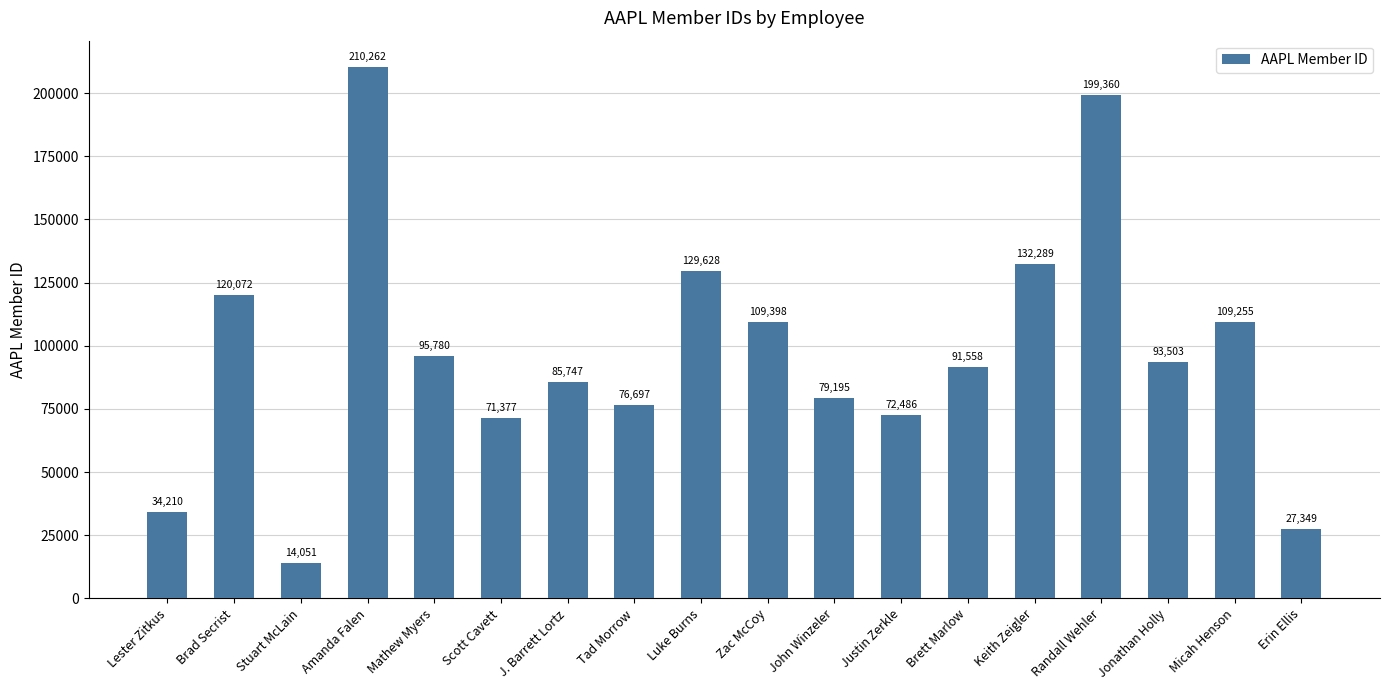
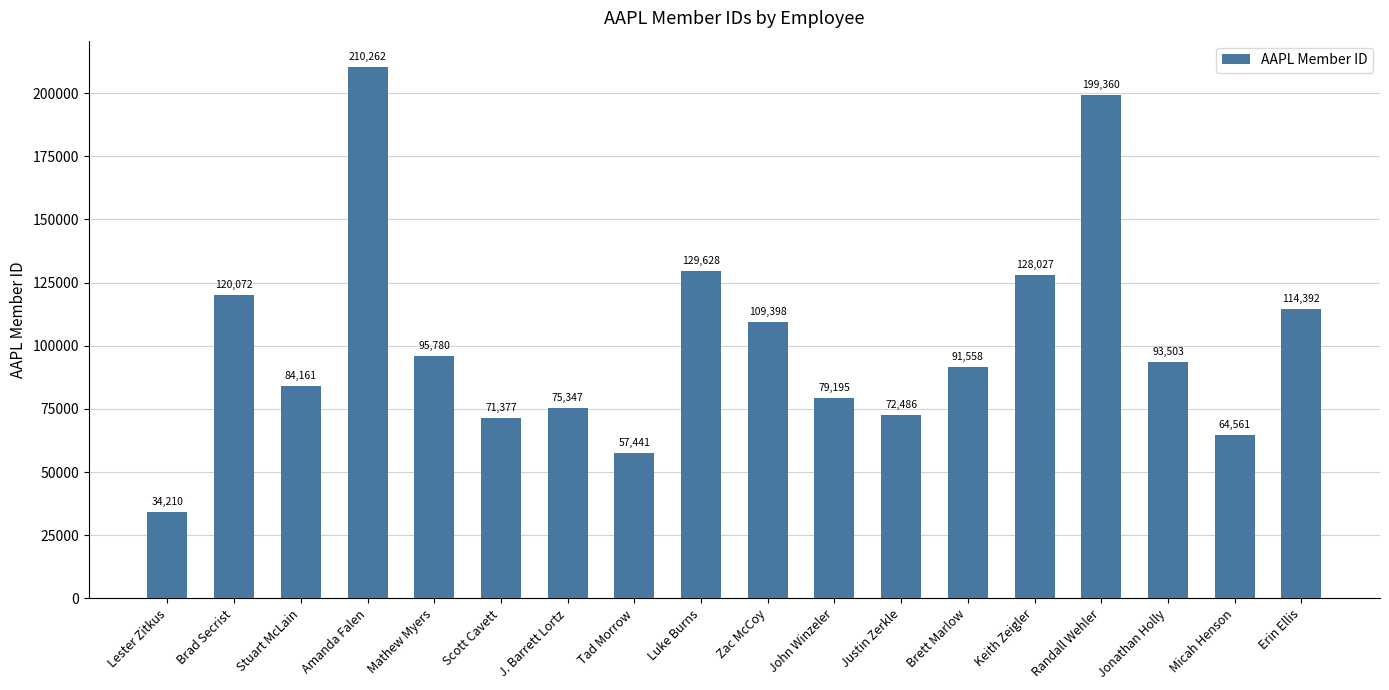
  {
    "Lester Zitkus": "34,210",
    "Brad Secrist": "120,072",
-   "Stuart McLain": "14,051",
+   "Stuart McLain": "84,161",
    "Amanda Falen": "210,262",
    "Mathew Myers": "95,780",
    "Scott Cavett": "71,377",
-   "J. Barrett Lortz": "85,747",
-   "Tad Morrow": "76,697",
+   "J. Barrett Lortz": "75,347",
+   "Tad Morrow": "57,441",
    "Luke Burns": "129,628",
    "Zac McCoy": "109,398",
    "John Winzeler": "79,195",
    "Justin Zerkle": "72,486",
    "Brett Marlow": "91,558",
-   "Keith Zeigler": "132,289",
+   "Keith Zeigler": "128,027",
    "Randall Wehler": "199,360",
    "Jonathan Holly": "93,503",
-   "Micah Henson": "109,255",
-   "Erin Ellis": "27,349"
+   "Micah Henson": "64,561",
+   "Erin Ellis": "114,392"
  }
